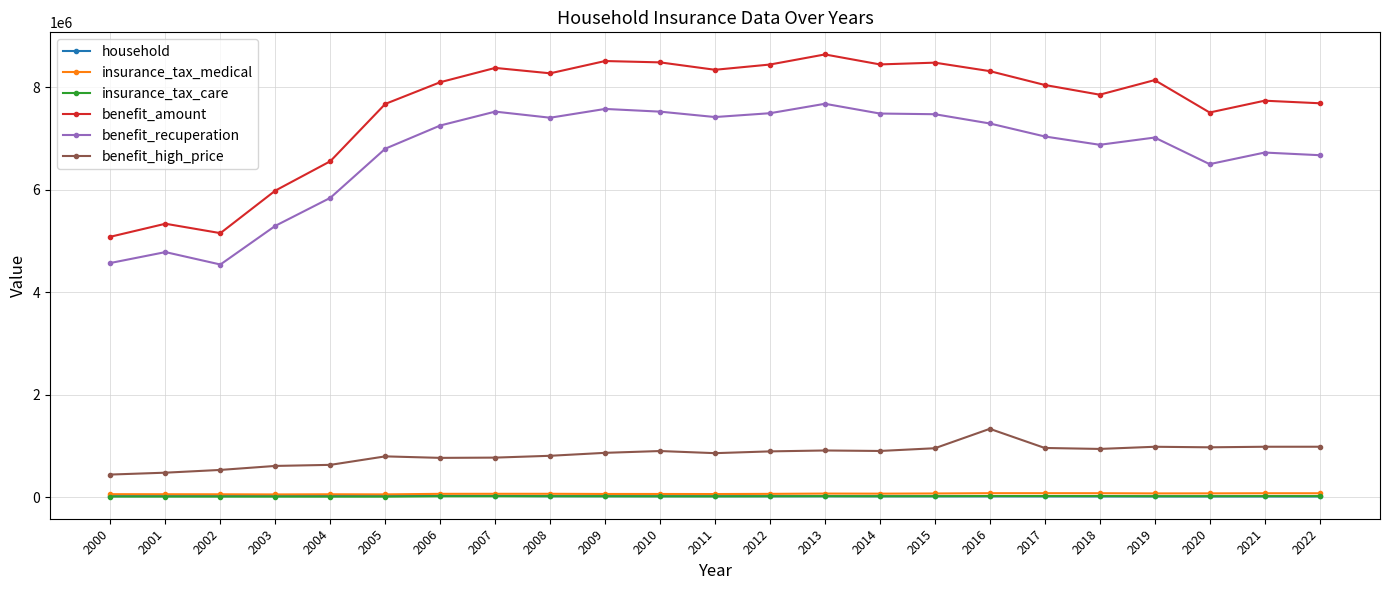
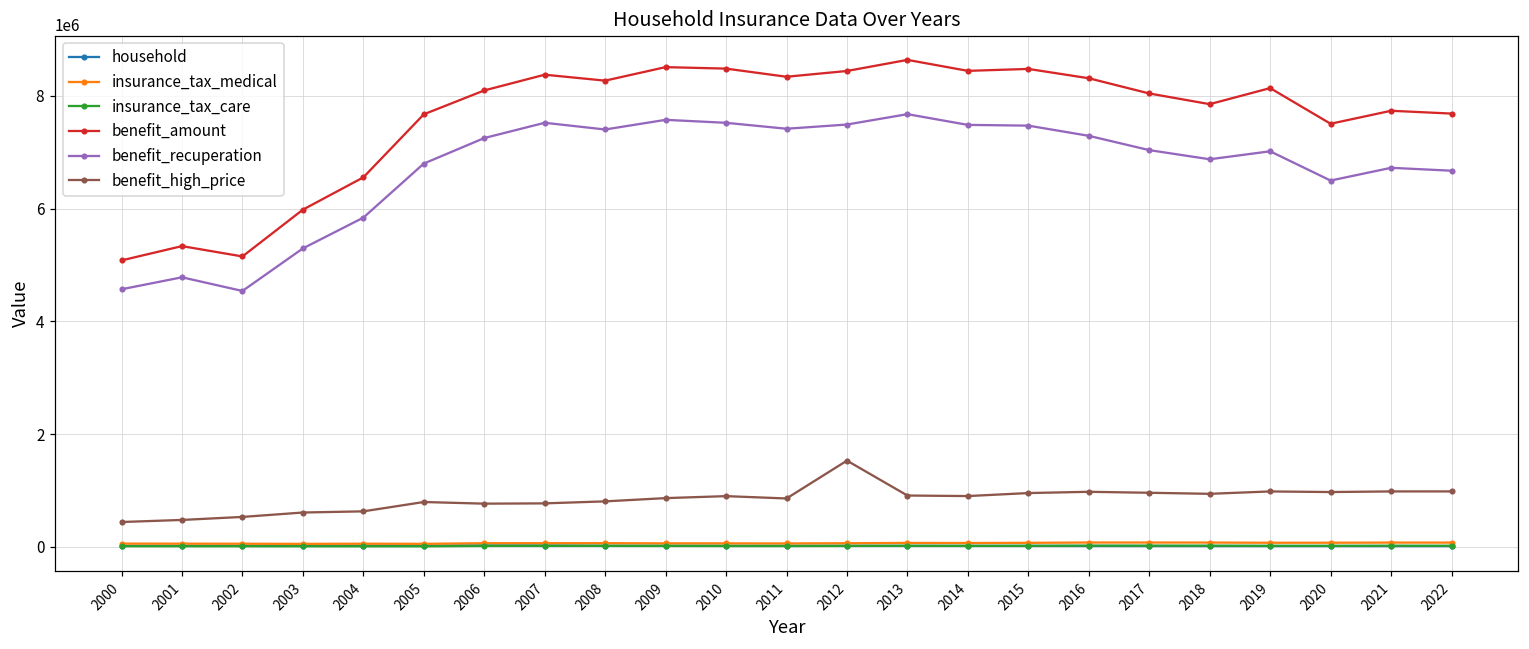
  {
    "insurance_tax_medical": {
      "2013": 100000,
      "2015": 100000,
      "2016": 100000,
      "2017": 100000,
      "2018": 100000,
      "2019": 100000,
      "2020": 100000,
      "2021": 100000,
      "2022": 100000
    },
    "benefit_amount": {
      "2000": 5100000,
      "2001": 5300000,
      "2002": 5200000,
      "2003": 6000000,
      "2004": 6600000,
      "2005": 7700000,
      "2006": 8100000,
      "2007": 8400000,
      "2008": 8300000,
      "2009": 8500000,
      "2010": 8500000,
      "2011": 8300000,
      "2012": 8400000,
      "2013": 8600000,
      "2014": 8400000,
      "2015": 8500000,
      "2016": 8300000,
      "2017": 8000000,
      "2018": 7900000,
      "2019": 8100000,
      "2020": 7500000,
      "2021": 7700000,
      "2022": 7700000
    },
    "benefit_recuperation": {
      "2000": 4600000,
      "2001": 4800000,
      "2002": 4500000,
      "2003": 5300000,
      "2004": 5800000,
      "2005": 6800000,
      "2006": 7300000,
      "2007": 7500000,
      "2008": 7400000,
      "2009": 7600000,
      "2010": 7500000,
      "2011": 7400000,
      "2012": 7500000,
      "2013": 7700000,
      "2014": 7500000,
      "2015": 7500000,
      "2016": 7300000,
      "2017": 7000000,
      "2018": 6900000,
      "2019": 7000000,
      "2020": 6500000,
      "2021": 6700000,
      "2022": 6700000
    },
    "benefit_high_price": {
      "2000": 400000,
      "2001": 500000,
      "2002": 500000,
      "2003": 600000,
      "2004": 600000,
      "2005": 800000,
      "2006": 800000,
      "2007": 800000,
      "2008": 800000,
      "2009": 900000,
      "2010": 900000,
      "2011": 900000,
-     "2012": 900000,
+     "2012": 1500000,
      "2013": 900000,
      "2014": 900000,
      "2015": 1000000,
-     "2016": 1300000,
+     "2016": 1000000,
      "2017": 1000000,
      "2018": 900000,
      "2019": 1000000,
      "2020": 1000000,
      "2021": 1000000,
      "2022": 1000000
    }
  }
